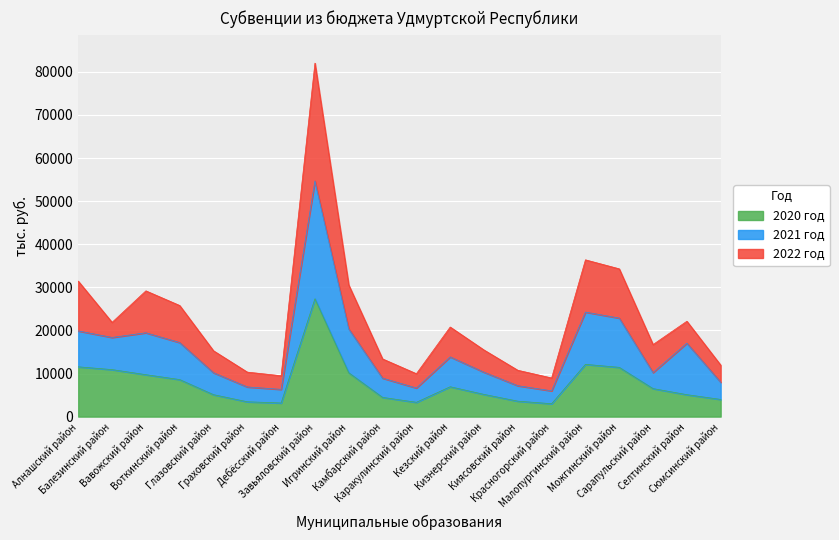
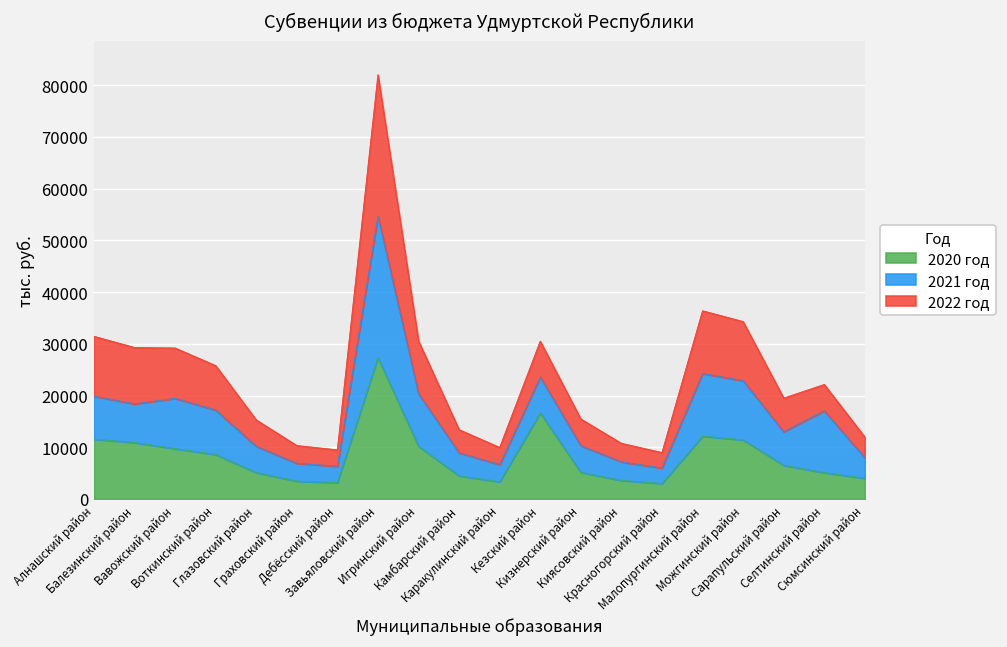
  {
    "2020 год": {
      "Алнашский район": 12000,
      "Балезинский район": 11000,
      "Вавожский район": 10000,
      "Воткинский район": 9000,
      "Глазовский район": 5000,
      "Граховский район": 3000,
      "Дебёсский район": 3000,
      "Завьяловский район": 27000,
      "Игринский район": 10000,
      "Камбарский район": 4000,
      "Каракулинский район": 3000,
-     "Кезский район": 7000,
+     "Кезский район": 17000,
      "Кизнерский район": 5000,
      "Киясовский район": 4000,
      "Красногорский район": 3000,
      "Малопургинский район": 12000,
      "Можгинский район": 11000,
      "Сарапульский район": 7000,
      "Селтинский район": 5000,
      "Сюмсинский район": 4000
    },
    "2021 год": {
      "Алнашский район": 8000,
      "Балезинский район": 7000,
      "Вавожский район": 10000,
      "Воткинский район": 9000,
      "Глазовский район": 5000,
      "Граховский район": 3000,
      "Дебёсский район": 3000,
      "Завьяловский район": 27000,
      "Игринский район": 10000,
      "Камбарский район": 4000,
      "Каракулинский район": 3000,
      "Кезский район": 7000,
      "Кизнерский район": 5000,
      "Киясовский район": 4000,
      "Красногорский район": 3000,
      "Малопургинский район": 12000,
      "Можгинский район": 11000,
-     "Сарапульский район": 4000,
+     "Сарапульский район": 7000,
      "Селтинский район": 12000,
      "Сюмсинский район": 4000
    },
    "2022 год": {
      "Алнашский район": 12000,
-     "Балезинский район": 3000,
+     "Балезинский район": 11000,
      "Вавожский район": 10000,
      "Воткинский район": 9000,
      "Глазовский район": 5000,
      "Граховский район": 3000,
      "Дебёсский район": 3000,
      "Завьяловский район": 27000,
      "Игринский район": 10000,
      "Камбарский район": 4000,
      "Каракулинский район": 3000,
      "Кезский район": 7000,
      "Кизнерский район": 5000,
      "Киясовский район": 4000,
      "Красногорский район": 3000,
      "Малопургинский район": 12000,
      "Можгинский район": 11000,
      "Сарапульский район": 7000,
      "Селтинский район": 5000,
      "Сюмсинский район": 4000
    }
  }
